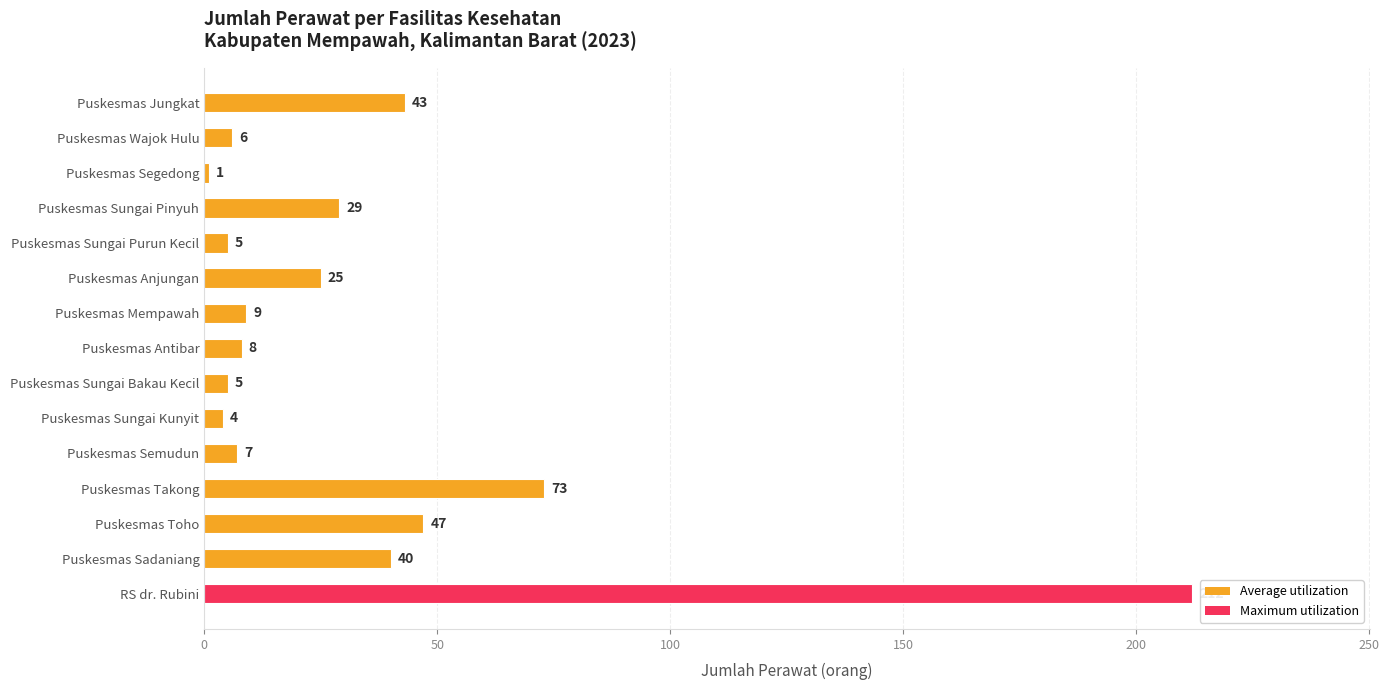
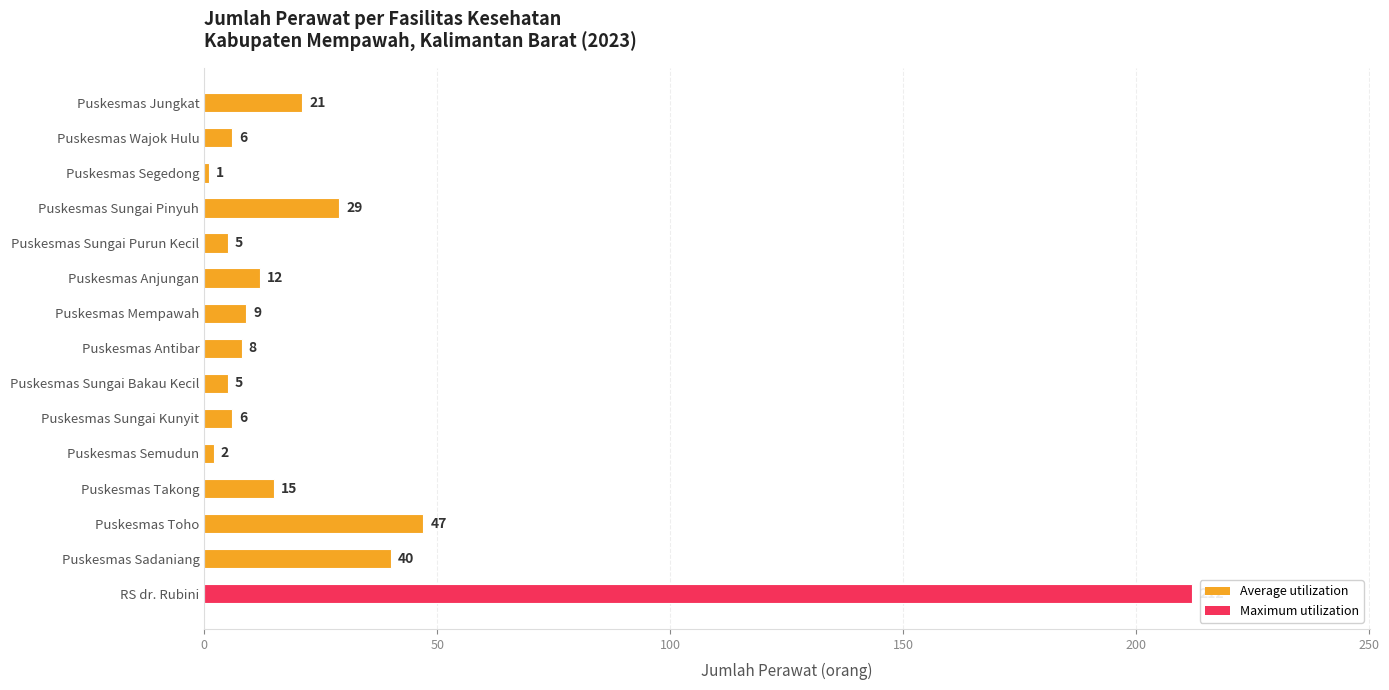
  {
-   "Puskesmas Jungkat": 43,
+   "Puskesmas Jungkat": 21,
    "Puskesmas Wajok Hulu": 6,
    "Puskesmas Segedong": 1,
    "Puskesmas Sungai Pinyuh": 29,
    "Puskesmas Sungai Purun Kecil": 5,
-   "Puskesmas Anjungan": 25,
+   "Puskesmas Anjungan": 12,
    "Puskesmas Mempawah": 9,
    "Puskesmas Antibar": 8,
    "Puskesmas Sungai Bakau Kecil": 5,
-   "Puskesmas Sungai Kunyit": 4,
-   "Puskesmas Semudun": 7,
-   "Puskesmas Takong": 73,
+   "Puskesmas Sungai Kunyit": 6,
+   "Puskesmas Semudun": 2,
+   "Puskesmas Takong": 15,
    "Puskesmas Toho": 47,
    "Puskesmas Sadaniang": 40
  }
